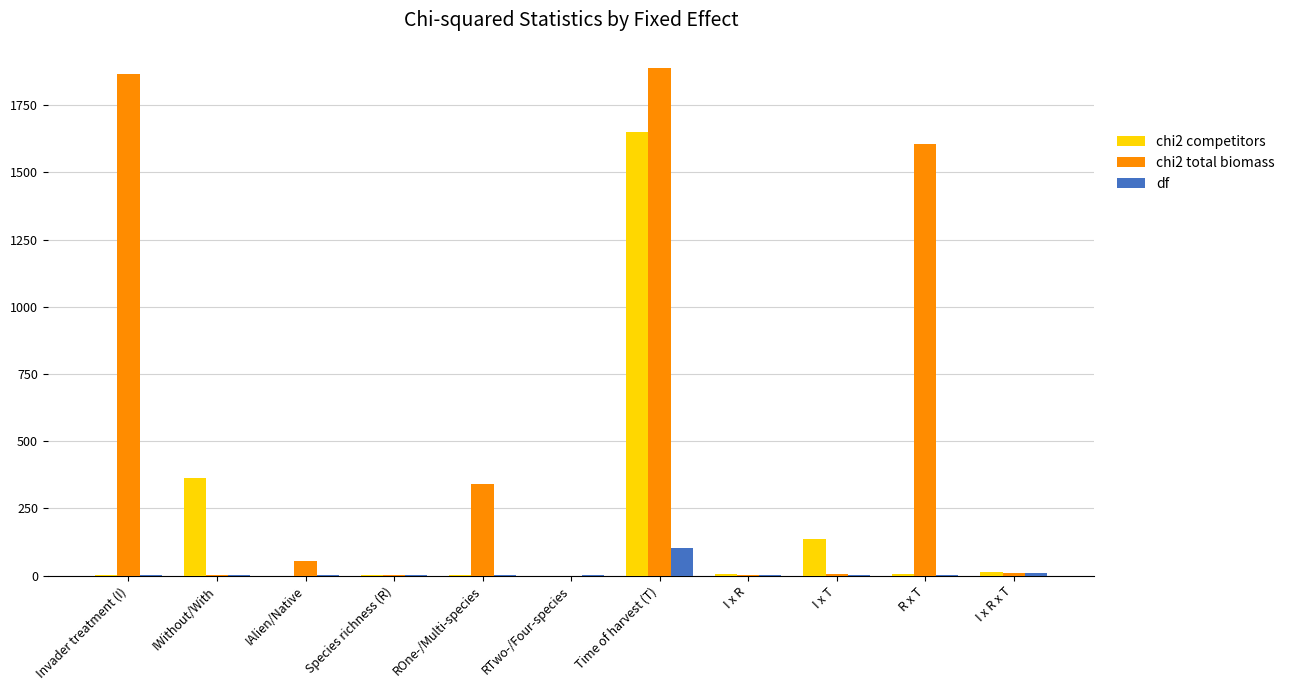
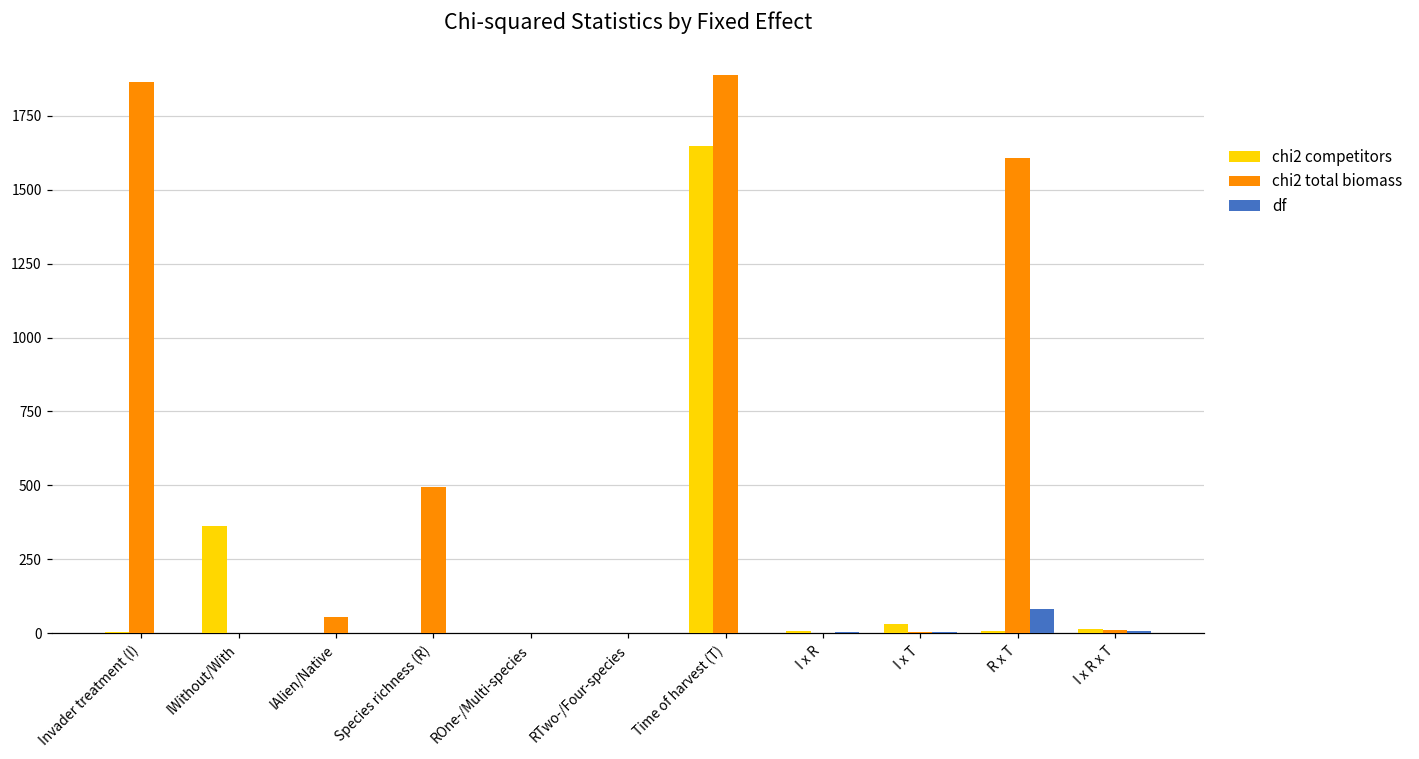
  {
    "chi2 competitors": {
      "IWithout/With": 360,
      "Time of harvest (T)": 1650,
-     "I x T": 140,
+     "I x T": 30,
      "I x R x T": 10
    },
    "chi2 total biomass": {
      "Invader treatment (I)": 1870,
      "IAlien/Native": 60,
-     "Species richness (R)": 0,
-     "ROne-/Multi-species": 340,
+     "Species richness (R)": 490,
+     "ROne-/Multi-species": 0,
      "Time of harvest (T)": 1890,
      "R x T": 1610,
      "I x R x T": 10
    },
    "df": {
-     "Time of harvest (T)": 100,
-     "R x T": 0
+     "Time of harvest (T)": 0,
+     "R x T": 80
    }
  }
